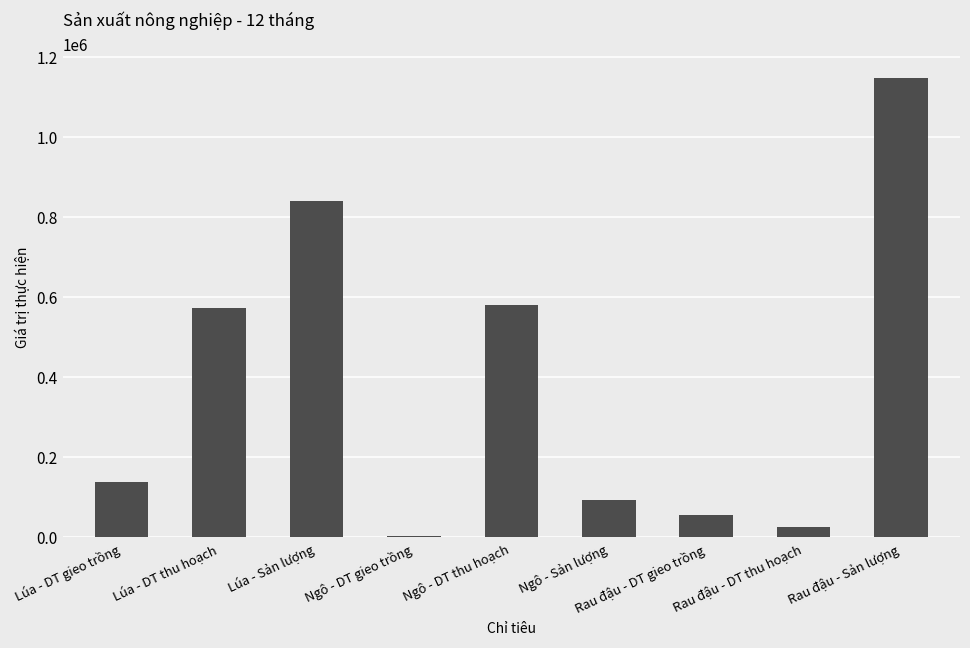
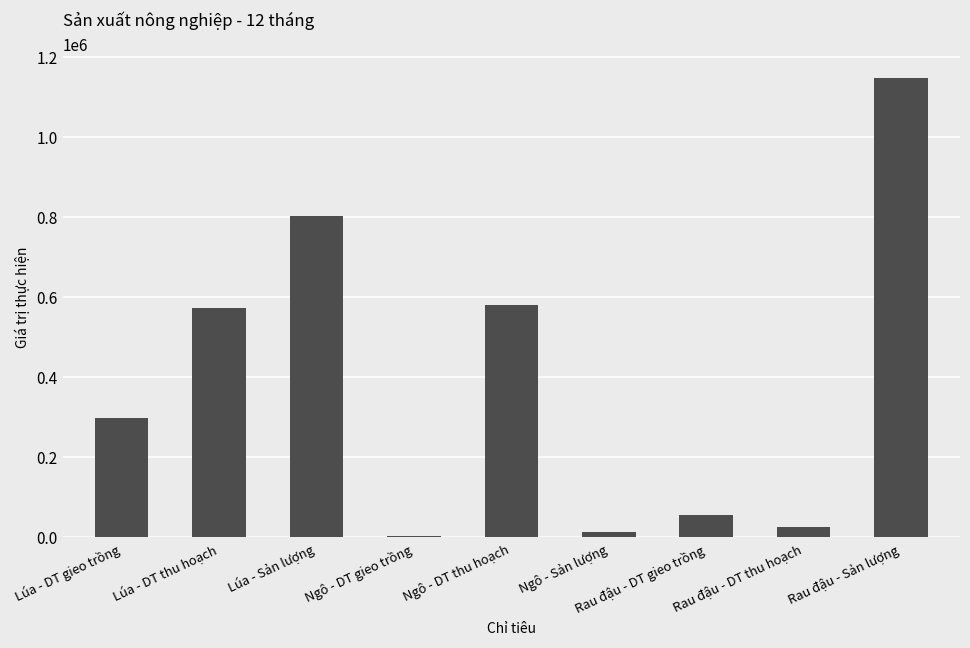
  {
-   "Lúa - DT gieo trồng": 140000,
+   "Lúa - DT gieo trồng": 300000,
    "Lúa - DT thu hoạch": 570000,
-   "Lúa - Sản lượng": 840000,
+   "Lúa - Sản lượng": 800000,
    "Ngô - DT thu hoạch": 580000,
-   "Ngô - Sản lượng": 90000,
+   "Ngô - Sản lượng": 10000,
    "Rau đậu - DT gieo trồng": 50000,
    "Rau đậu - DT thu hoạch": 20000,
    "Rau đậu - Sản lượng": 1150000
  }
